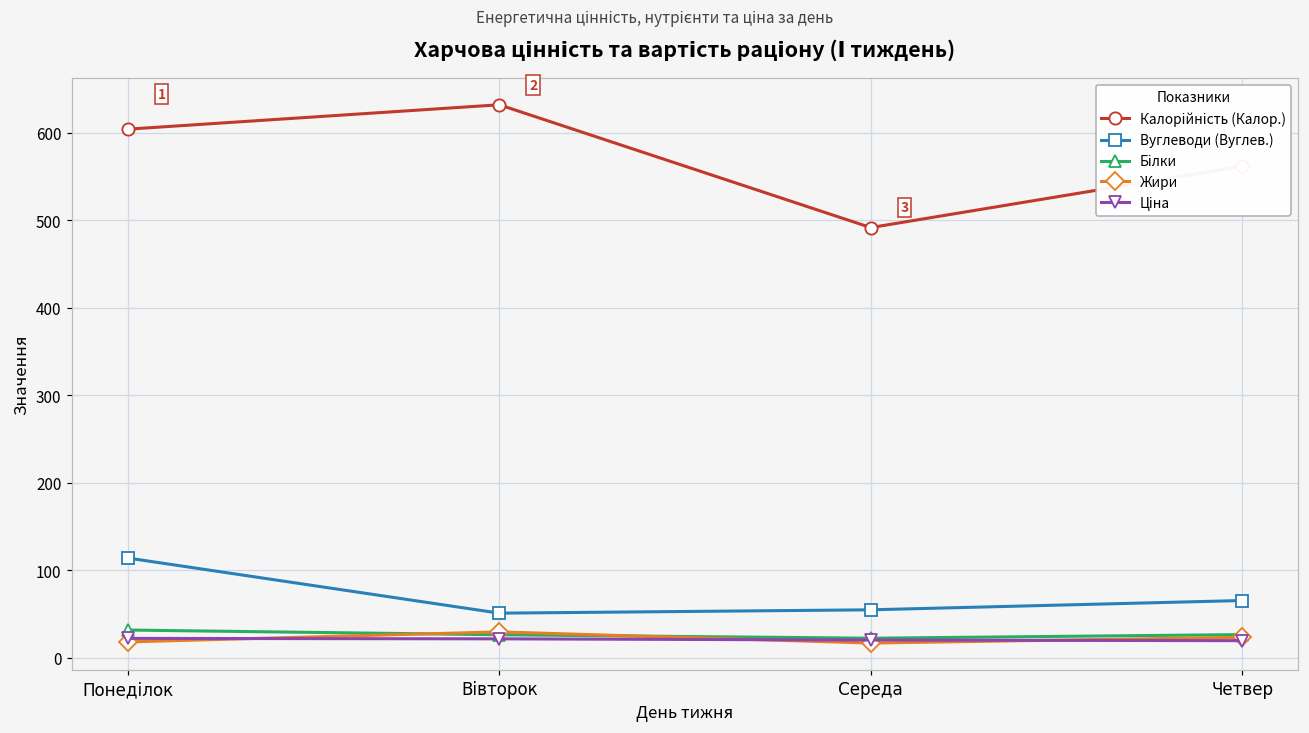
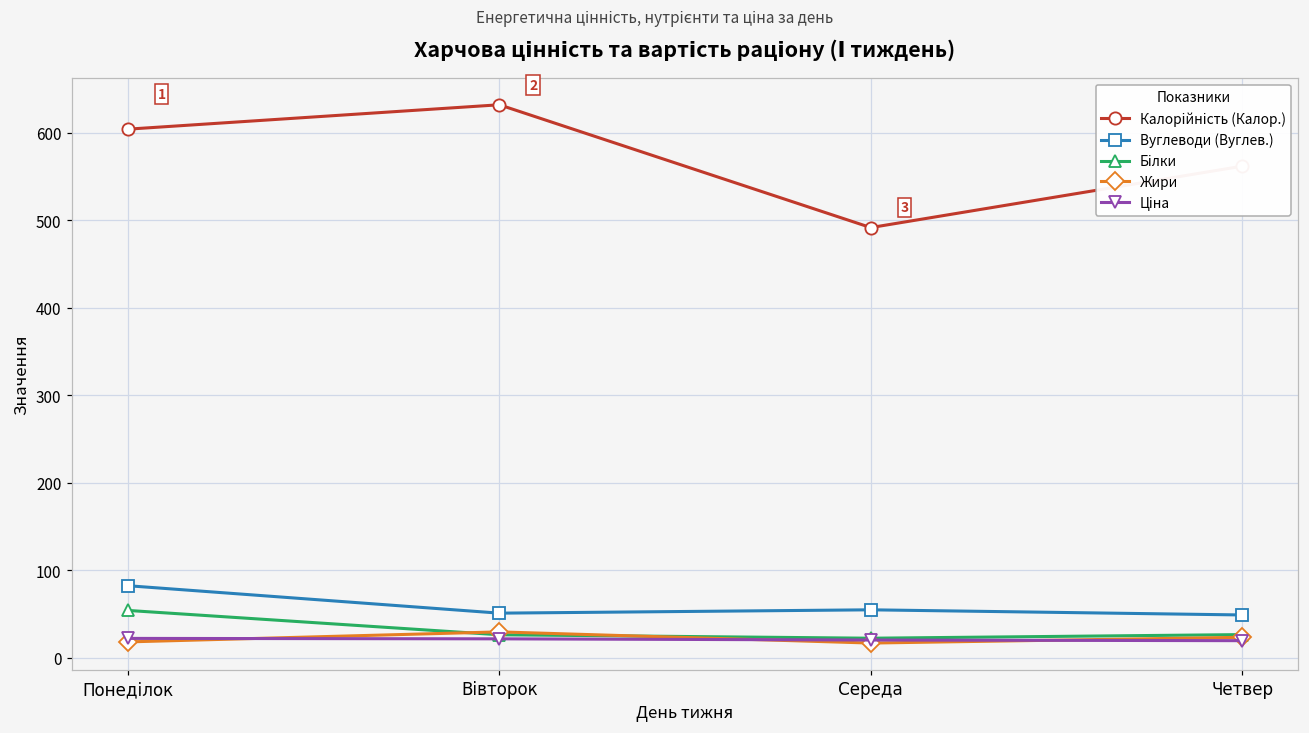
  {
    "Калорійність (Калор.)": {
      "Понеділок": 600,
      "Вівторок": 630,
      "Середа": 490
    },
    "Вуглеводи (Вуглев.)": {
-     "Понеділок": 110,
+     "Понеділок": 80,
      "Вівторок": 50,
      "Середа": 50,
-     "Четвер": 70
+     "Четвер": 50
    },
    "Білки": {
-     "Понеділок": 30,
+     "Понеділок": 50,
      "Вівторок": 30
    },
    "Жири": {
      "Понеділок": 20,
      "Вівторок": 30,
      "Середа": 20
    },
    "Ціна": {
      "Понеділок": 20,
      "Вівторок": 20,
      "Четвер": 20
    }
  }
